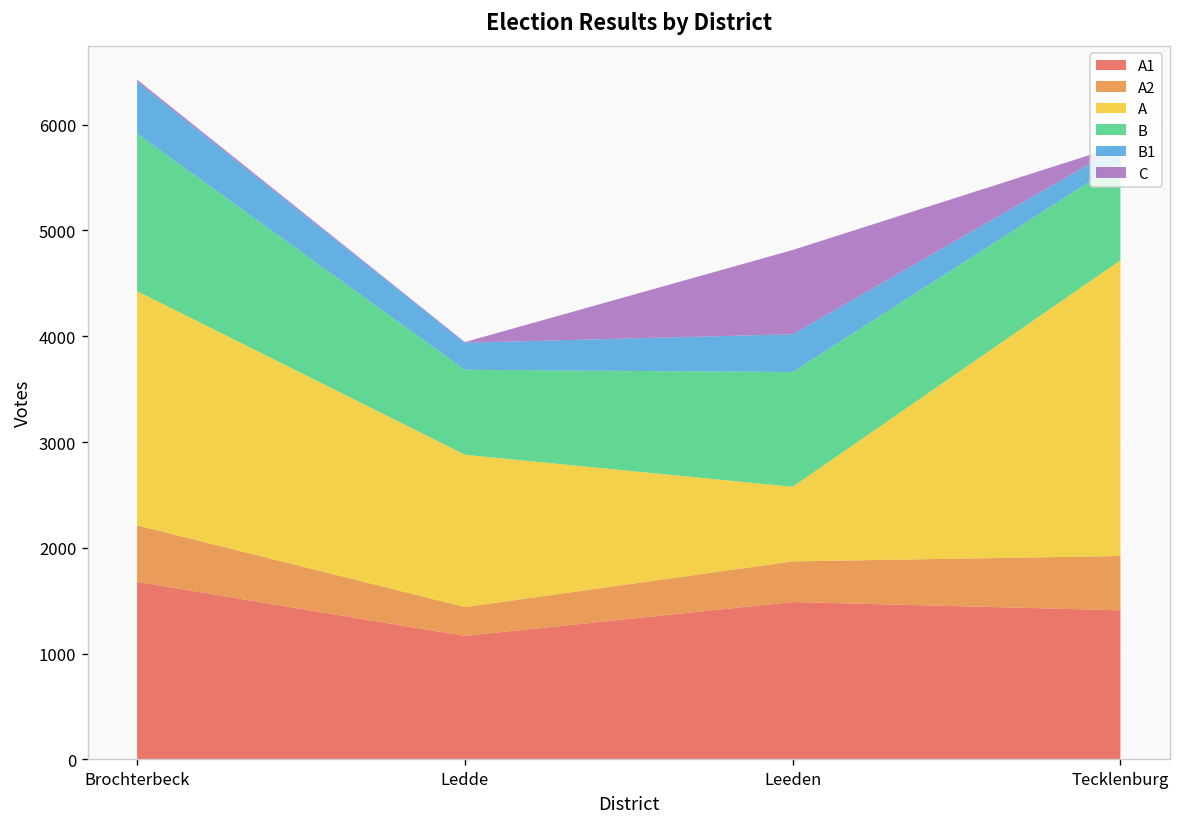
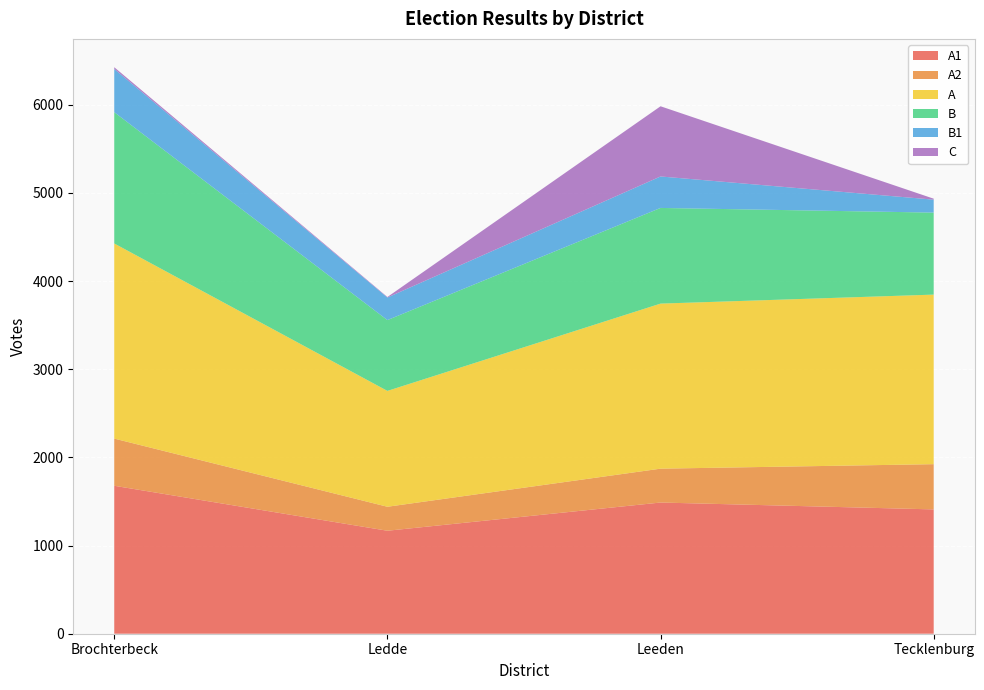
  {
    "A": {
      "Brochterbeck": 2200,
-     "Ledde": 1400,
-     "Leeden": 700,
-     "Tecklenburg": 2800
+     "Ledde": 1300,
+     "Leeden": 1900,
+     "Tecklenburg": 1900
    },
    "B": {
      "Brochterbeck": 1500,
      "Ledde": 800,
      "Leeden": 1100
    },
    "B1": {
      "Leeden": 400
    },
    "C": {
      "Leeden": 800
    }
  }
